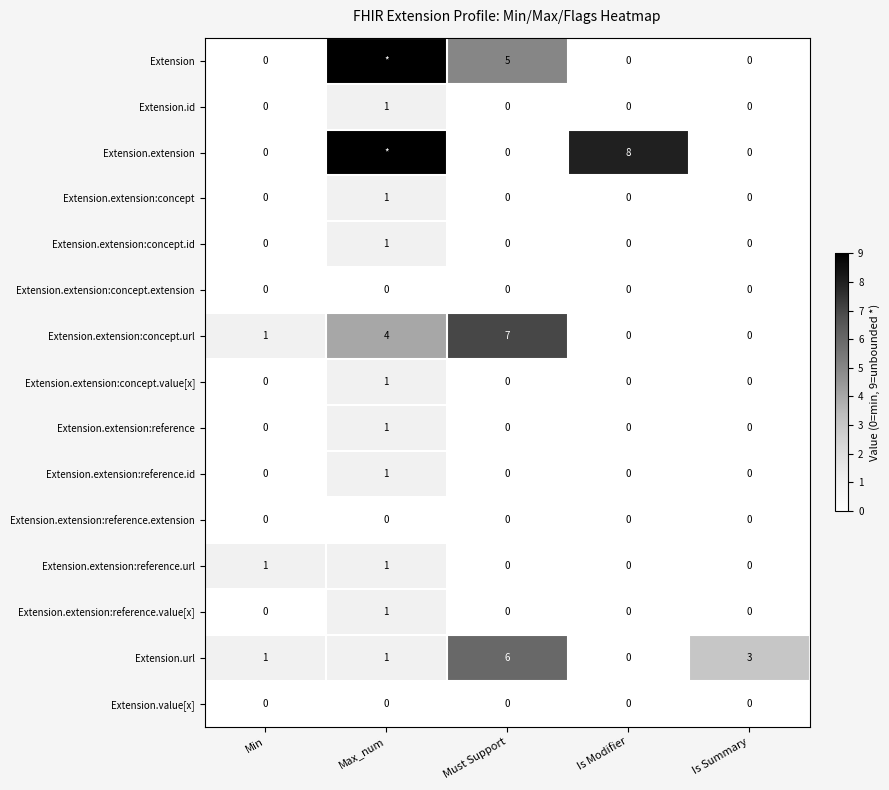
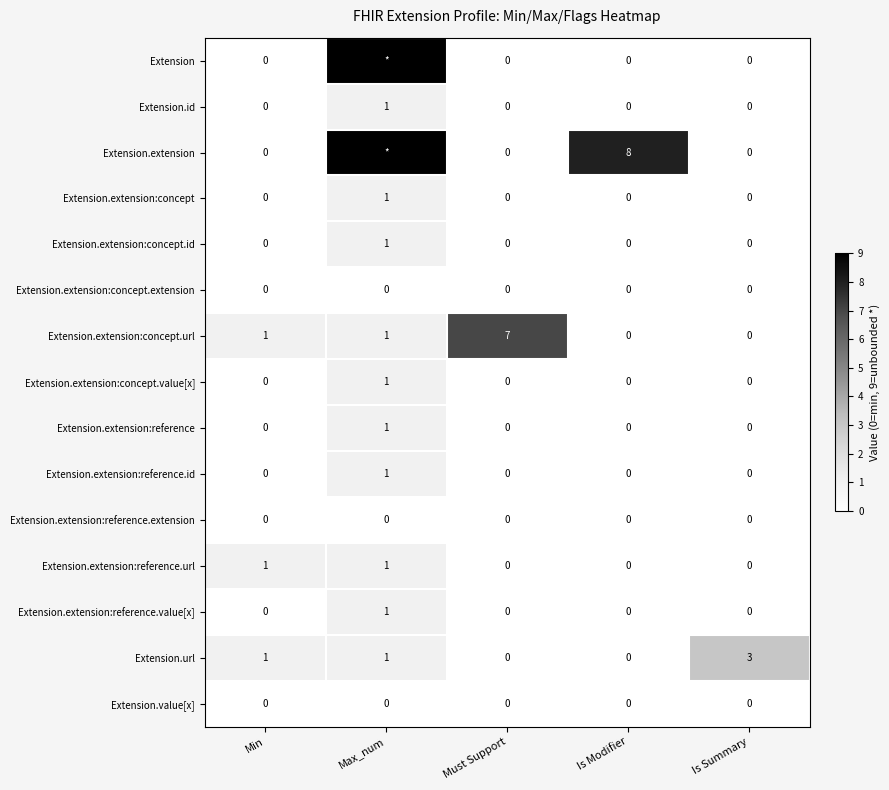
  {
    "Extension": {
      "Min": 0,
-     "Must Support": 5,
+     "Must Support": 0,
      "Is Modifier": 0,
      "Is Summary": 0
    },
    "Extension.id": {
      "Min": 0,
      "Max_num": 1,
      "Must Support": 0,
      "Is Modifier": 0,
      "Is Summary": 0
    },
    "Extension.extension": {
      "Min": 0,
      "Must Support": 0,
      "Is Modifier": 8,
      "Is Summary": 0
    },
    "Extension.extension:concept": {
      "Min": 0,
      "Max_num": 1,
      "Must Support": 0,
      "Is Modifier": 0,
      "Is Summary": 0
    },
    "Extension.extension:concept.id": {
      "Min": 0,
      "Max_num": 1,
      "Must Support": 0,
      "Is Modifier": 0,
      "Is Summary": 0
    },
    "Extension.extension:concept.extension": {
      "Min": 0,
      "Max_num": 0,
      "Must Support": 0,
      "Is Modifier": 0,
      "Is Summary": 0
    },
    "Extension.extension:concept.url": {
      "Min": 1,
-     "Max_num": 4,
+     "Max_num": 1,
      "Must Support": 7,
      "Is Modifier": 0,
      "Is Summary": 0
    },
    "Extension.extension:concept.value[x]": {
      "Min": 0,
      "Max_num": 1,
      "Must Support": 0,
      "Is Modifier": 0,
      "Is Summary": 0
    },
    "Extension.extension:reference": {
      "Min": 0,
      "Max_num": 1,
      "Must Support": 0,
      "Is Modifier": 0,
      "Is Summary": 0
    },
    "Extension.extension:reference.id": {
      "Min": 0,
      "Max_num": 1,
      "Must Support": 0,
      "Is Modifier": 0,
      "Is Summary": 0
    },
    "Extension.extension:reference.extension": {
      "Min": 0,
      "Max_num": 0,
      "Must Support": 0,
      "Is Modifier": 0,
      "Is Summary": 0
    },
    "Extension.extension:reference.url": {
      "Min": 1,
      "Max_num": 1,
      "Must Support": 0,
      "Is Modifier": 0,
      "Is Summary": 0
    },
    "Extension.extension:reference.value[x]": {
      "Min": 0,
      "Max_num": 1,
      "Must Support": 0,
      "Is Modifier": 0,
      "Is Summary": 0
    },
    "Extension.url": {
      "Min": 1,
      "Max_num": 1,
-     "Must Support": 6,
+     "Must Support": 0,
      "Is Modifier": 0,
      "Is Summary": 3
    },
    "Extension.value[x]": {
      "Min": 0,
      "Max_num": 0,
      "Must Support": 0,
      "Is Modifier": 0,
      "Is Summary": 0
    }
  }
